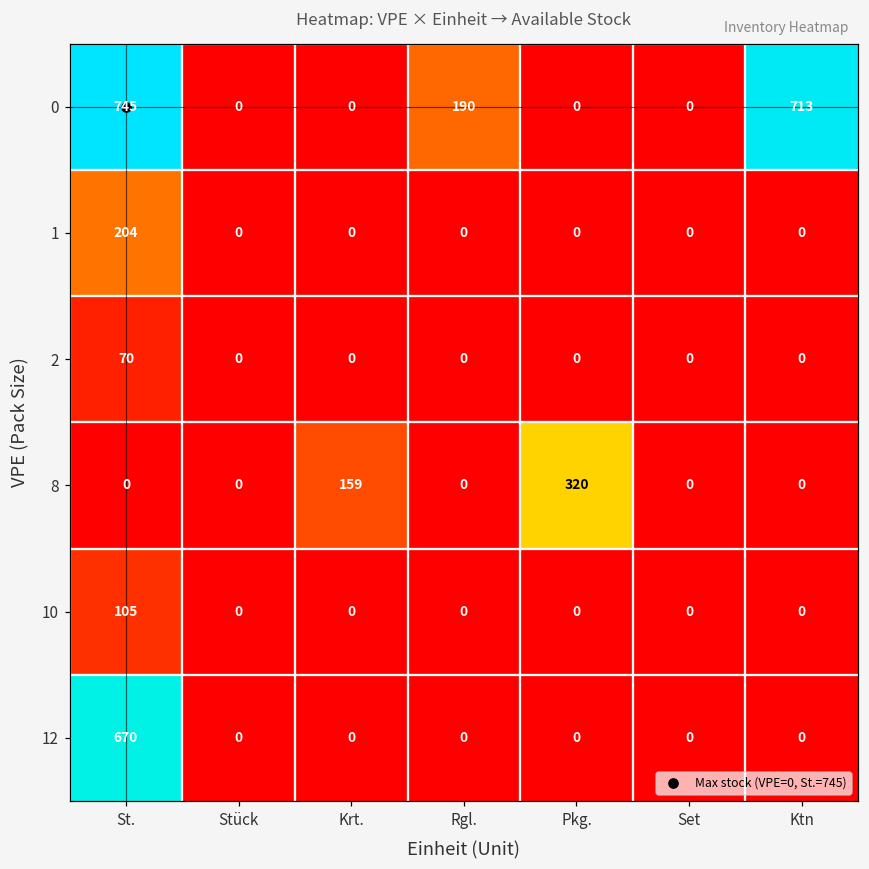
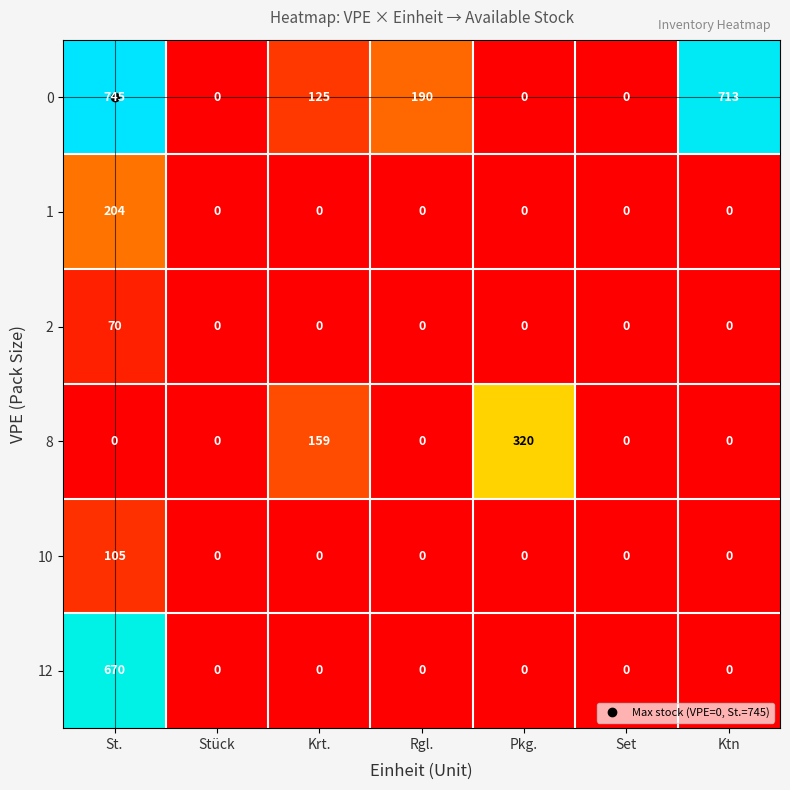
  {
    "0": {
      "Stück": 0,
-     "Krt.": 0,
+     "Krt.": 125,
      "Rgl.": 190,
      "Pkg.": 0,
      "Set": 0,
      "Ktn": 713
    },
    "1": {
      "St.": 204,
      "Stück": 0,
      "Krt.": 0,
      "Rgl.": 0,
      "Pkg.": 0,
      "Set": 0,
      "Ktn": 0
    },
    "2": {
      "St.": 70,
      "Stück": 0,
      "Krt.": 0,
      "Rgl.": 0,
      "Pkg.": 0,
      "Set": 0,
      "Ktn": 0
    },
    "8": {
      "St.": 0,
      "Stück": 0,
      "Krt.": 159,
      "Rgl.": 0,
      "Pkg.": 320,
      "Set": 0,
      "Ktn": 0
    },
    "10": {
      "St.": 105,
      "Stück": 0,
      "Krt.": 0,
      "Rgl.": 0,
      "Pkg.": 0,
      "Set": 0,
      "Ktn": 0
    },
    "12": {
      "St.": 670,
      "Stück": 0,
      "Krt.": 0,
      "Rgl.": 0,
      "Pkg.": 0,
      "Set": 0,
      "Ktn": 0
    }
  }
